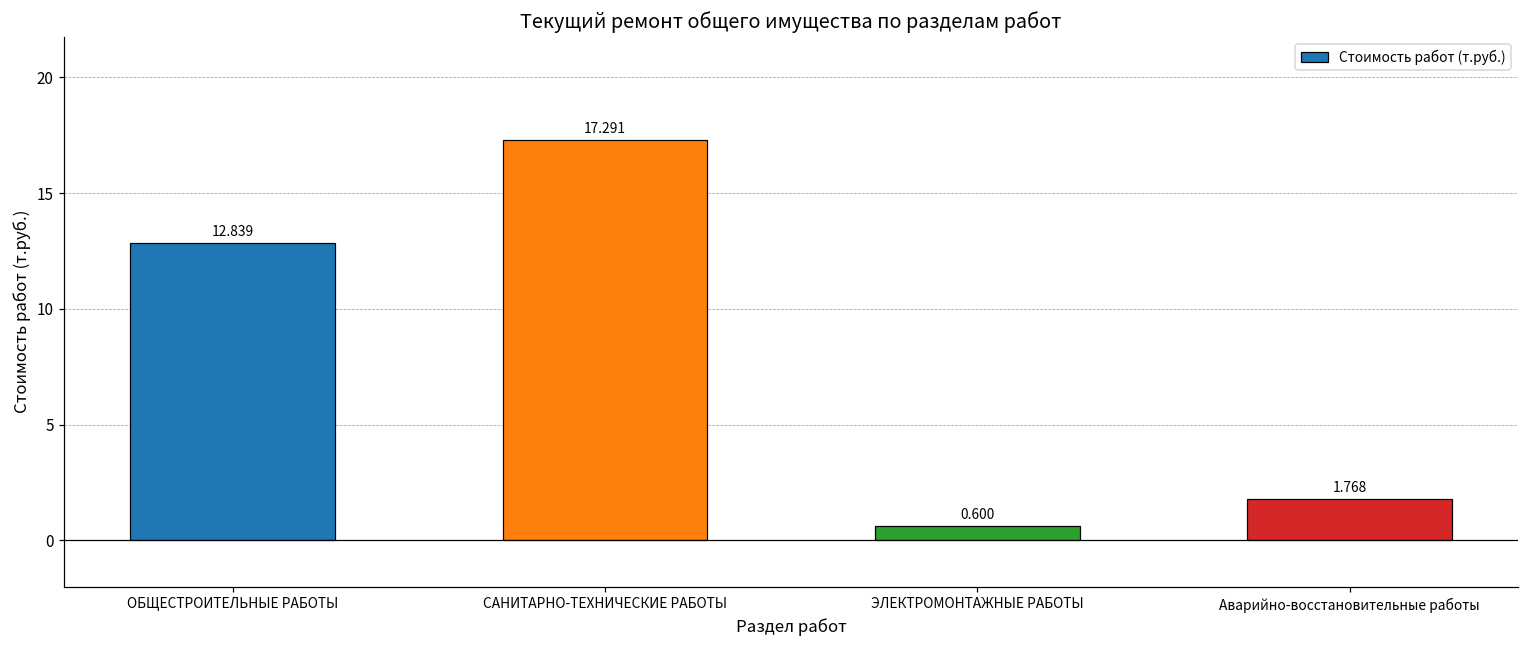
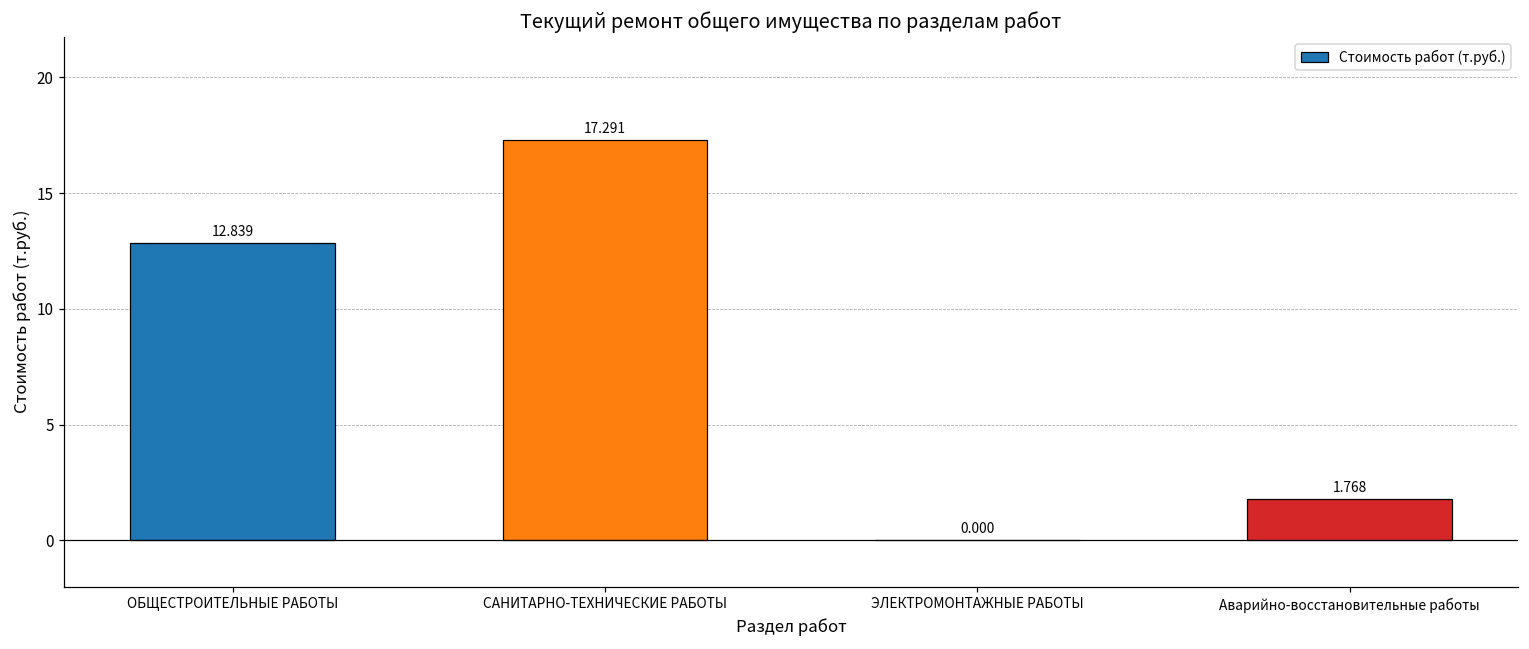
  {
    "ОБЩЕСТРОИТЕЛЬНЫЕ РАБОТЫ": 12.839,
    "САНИТАРНО-ТЕХНИЧЕСКИЕ РАБОТЫ": 17.291,
-   "ЭЛЕКТРОМОНТАЖНЫЕ РАБОТЫ": 0.600,
+   "ЭЛЕКТРОМОНТАЖНЫЕ РАБОТЫ": 0.000,
    "Аварийно-восстановительные работы": 1.768
  }
